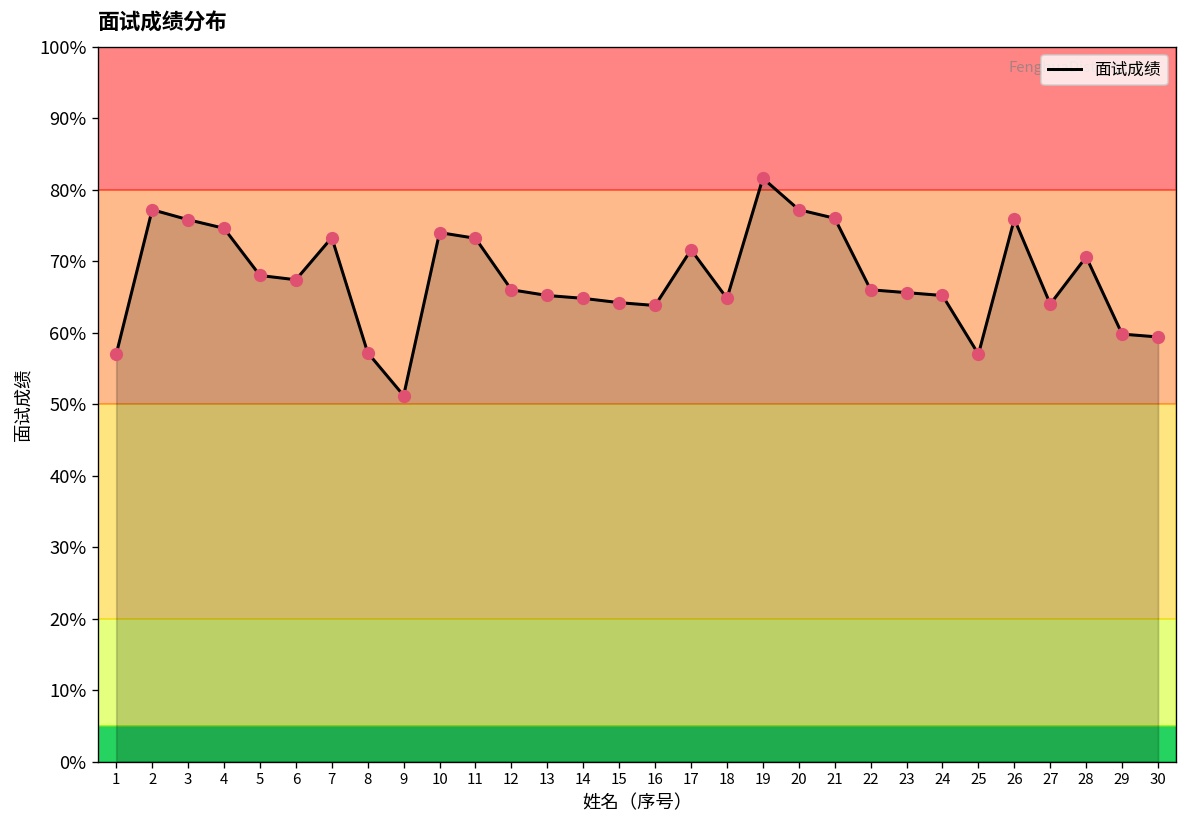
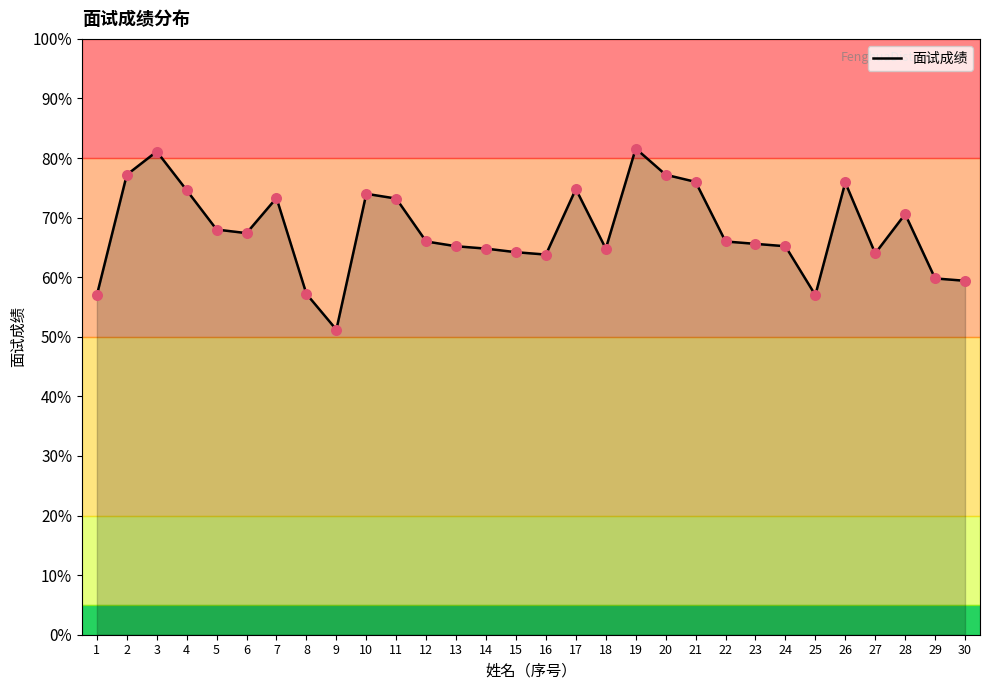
  {
    "1": "57%",
    "2": "77%",
-   "3": "76%",
+   "3": "81%",
    "4": "75%",
    "5": "68%",
    "6": "67%",
    "7": "73%",
    "8": "57%",
    "9": "51%",
    "10": "74%",
    "11": "73%",
    "12": "66%",
    "13": "65%",
    "14": "65%",
    "15": "64%",
    "16": "64%",
-   "17": "72%",
+   "17": "75%",
    "18": "65%",
    "19": "82%",
    "20": "77%",
    "21": "76%",
    "22": "66%",
    "23": "66%",
    "24": "65%",
    "25": "57%",
    "26": "76%",
    "27": "64%",
    "28": "71%",
    "29": "60%",
    "30": "59%"
  }
